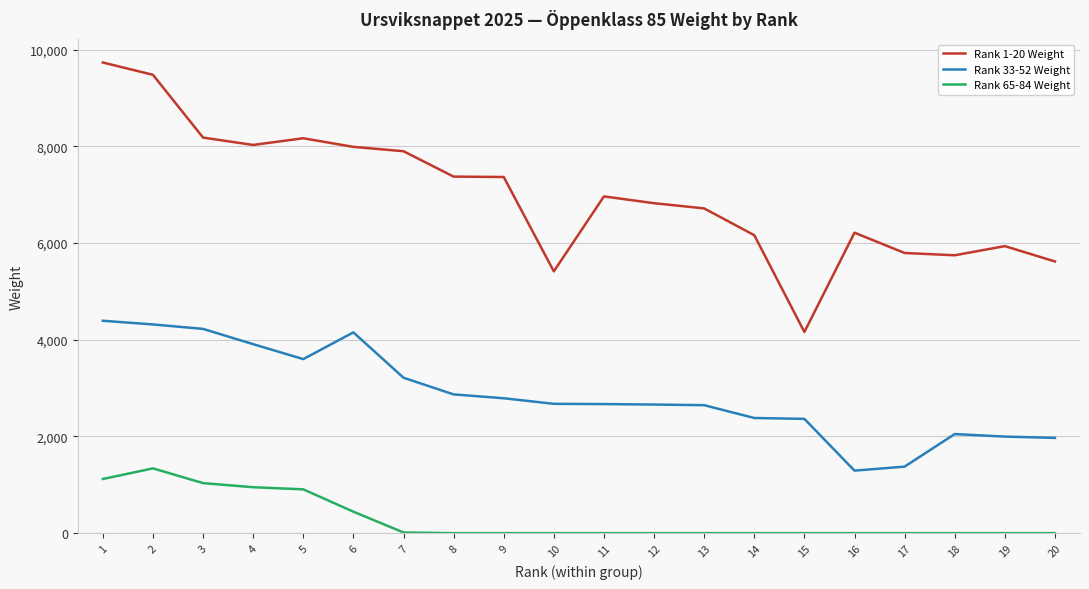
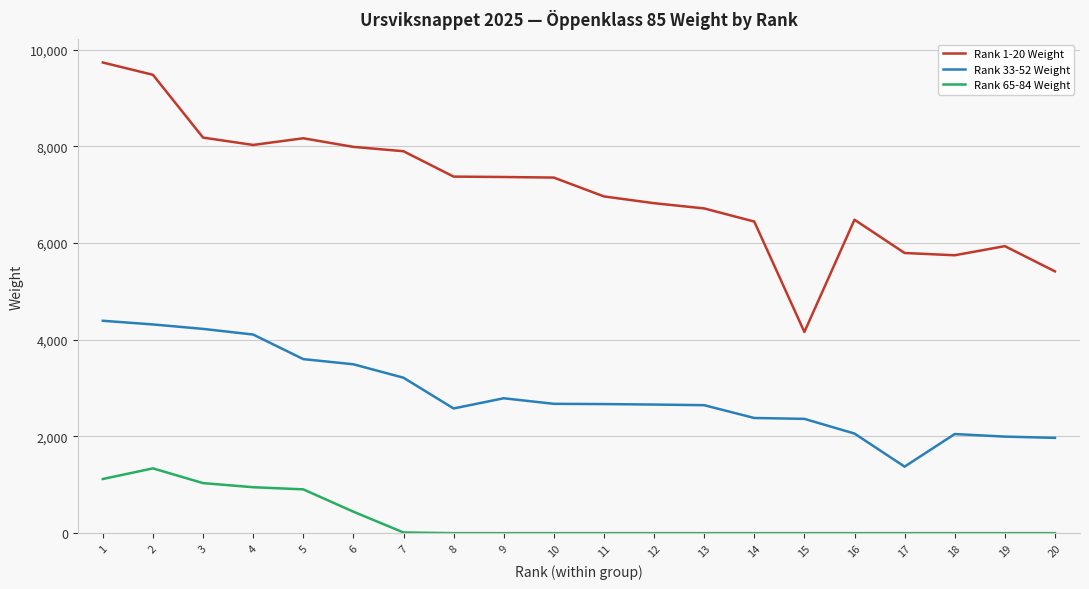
  {
    "Rank 1-20 Weight": {
      "1": "9,700",
      "2": "9,500",
      "3": "8,200",
      "4": "8,000",
      "5": "8,200",
      "6": "8,000",
      "7": "7,900",
      "8": "7,400",
      "9": "7,400",
-     "10": "5,400",
+     "10": "7,400",
      "11": "7,000",
      "12": "6,800",
      "13": "6,700",
-     "14": "6,200",
+     "14": "6,400",
      "15": "4,200",
-     "16": "6,200",
+     "16": "6,500",
      "17": "5,800",
      "18": "5,700",
      "19": "5,900",
-     "20": "5,600"
+     "20": "5,400"
    },
    "Rank 33-52 Weight": {
      "1": "4,400",
      "2": "4,300",
      "3": "4,200",
-     "4": "3,900",
+     "4": "4,100",
      "5": "3,600",
-     "6": "4,200",
+     "6": "3,500",
      "7": "3,200",
-     "8": "2,900",
+     "8": "2,600",
      "9": "2,800",
      "10": "2,700",
      "11": "2,700",
      "12": "2,700",
      "13": "2,600",
      "14": "2,400",
      "15": "2,400",
-     "16": "1,300",
+     "16": "2,100",
      "17": "1,400",
      "18": "2,100",
      "19": "2,000",
      "20": "2,000"
    },
    "Rank 65-84 Weight": {
      "1": "1,100",
      "2": "1,300",
      "3": "1,000",
      "4": "1,000",
      "5": "900",
      "6": "400",
      "7": "0",
      "8": "0",
      "9": "0",
      "10": "0",
      "11": "0",
      "12": "0",
      "13": "0",
      "14": "0",
      "15": "0",
      "16": "0",
      "17": "0",
      "18": "0",
      "19": "0",
      "20": "0"
    }
  }
